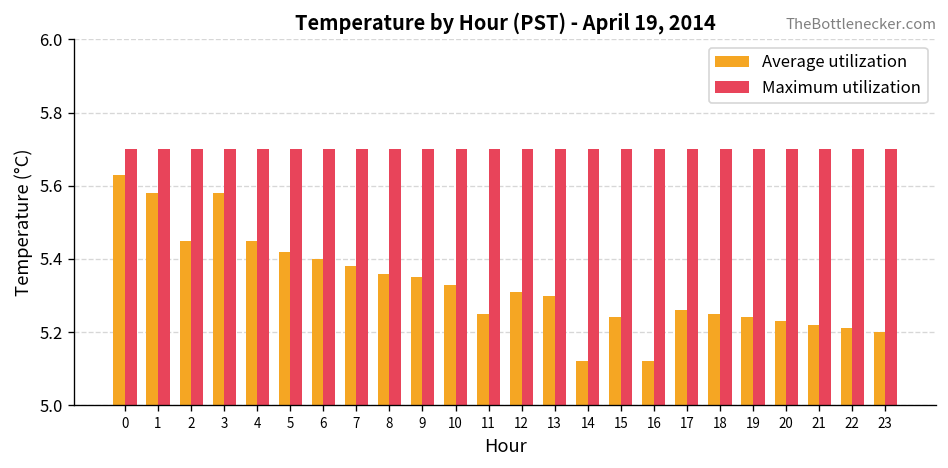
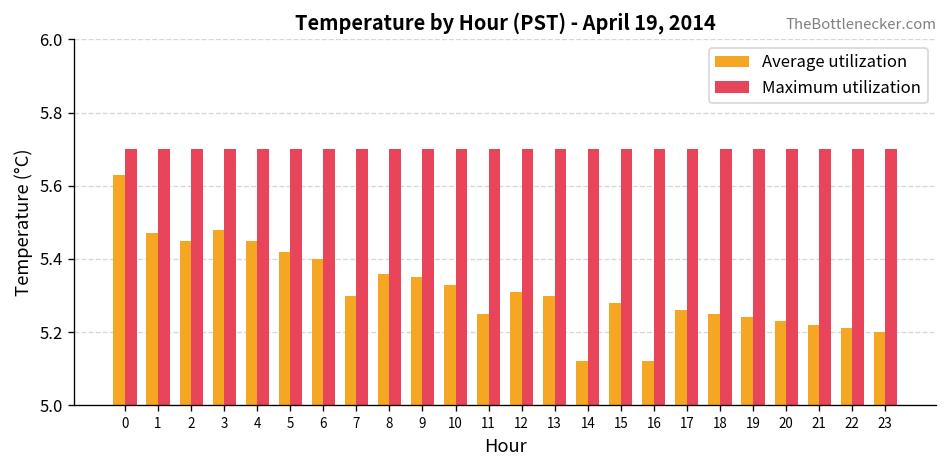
  {
    "Average utilization": {
      "0": 5.63,
-     "1": 5.58,
+     "1": 5.47,
      "2": 5.45,
-     "3": 5.58,
+     "3": 5.48,
      "4": 5.45,
      "5": 5.42,
      "6": 5.40,
-     "7": 5.38,
+     "7": 5.30,
      "8": 5.36,
      "9": 5.35,
      "10": 5.33,
      "11": 5.25,
      "12": 5.31,
      "13": 5.30,
      "14": 5.12,
-     "15": 5.24,
+     "15": 5.28,
      "16": 5.12,
      "17": 5.26,
      "18": 5.25,
      "19": 5.24,
      "20": 5.23,
      "21": 5.22,
      "22": 5.21,
      "23": 5.20
    },
    "Maximum utilization": {
      "0": 5.70,
      "1": 5.70,
      "2": 5.70,
      "3": 5.70,
      "4": 5.70,
      "5": 5.70,
      "6": 5.70,
      "7": 5.70,
      "8": 5.70,
      "9": 5.70,
      "10": 5.70,
      "11": 5.70,
      "12": 5.70,
      "13": 5.70,
      "14": 5.70,
      "15": 5.70,
      "16": 5.70,
      "17": 5.70,
      "18": 5.70,
      "19": 5.70,
      "20": 5.70,
      "21": 5.70,
      "22": 5.70,
      "23": 5.70
    }
  }
